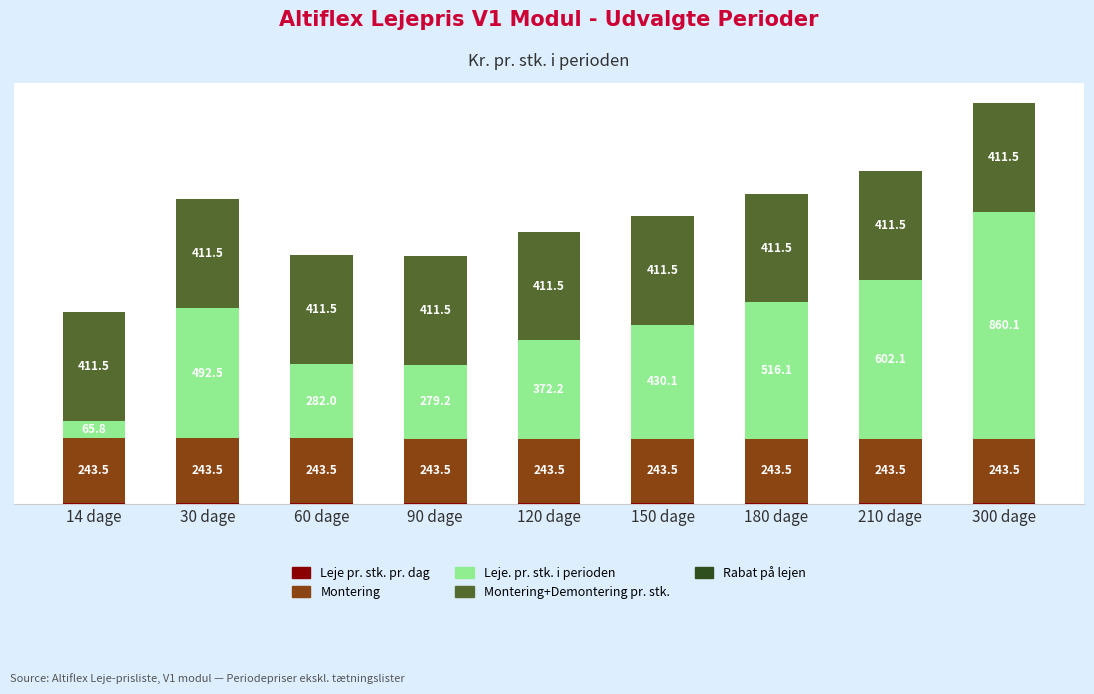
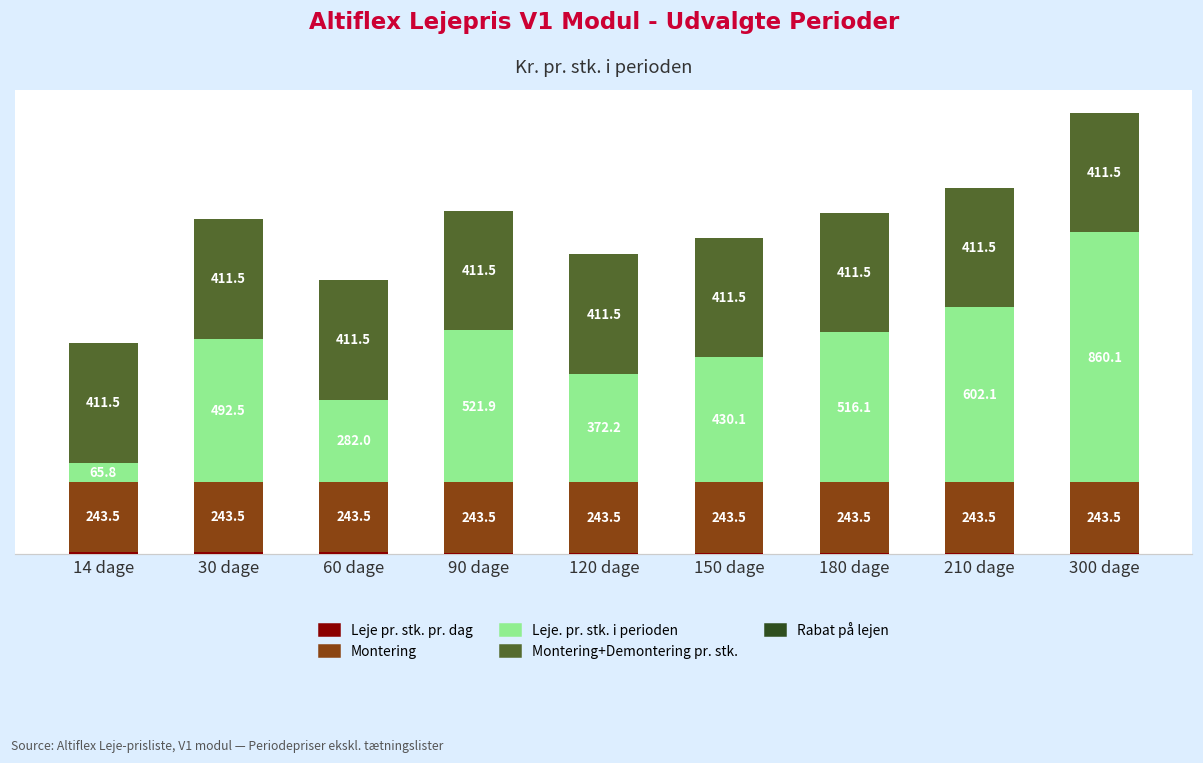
  {
    "Montering": {
      "14 dage": 243.5,
      "30 dage": 243.5,
      "60 dage": 243.5,
      "90 dage": 243.5,
      "120 dage": 243.5,
      "150 dage": 243.5,
      "180 dage": 243.5,
      "210 dage": 243.5,
      "300 dage": 243.5
    },
    "Leje. pr. stk. i perioden": {
      "14 dage": 65.8,
      "30 dage": 492.5,
      "60 dage": 282.0,
-     "90 dage": 279.2,
+     "90 dage": 521.9,
      "120 dage": 372.2,
      "150 dage": 430.1,
      "180 dage": 516.1,
      "210 dage": 602.1,
      "300 dage": 860.1
    },
    "Rabat på lejen": {
      "14 dage": 411.5,
      "30 dage": 411.5,
      "60 dage": 411.5,
      "90 dage": 411.5,
      "120 dage": 411.5,
      "150 dage": 411.5,
      "180 dage": 411.5,
      "210 dage": 411.5,
      "300 dage": 411.5
    }
  }
